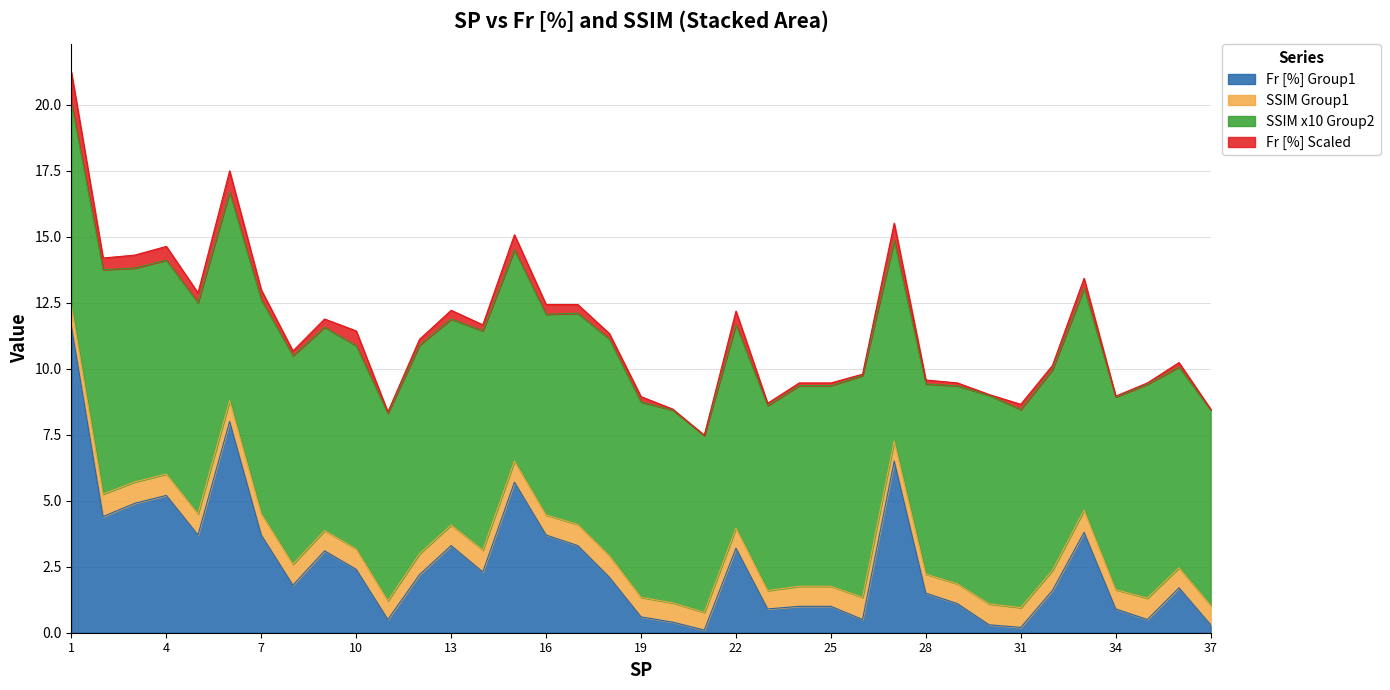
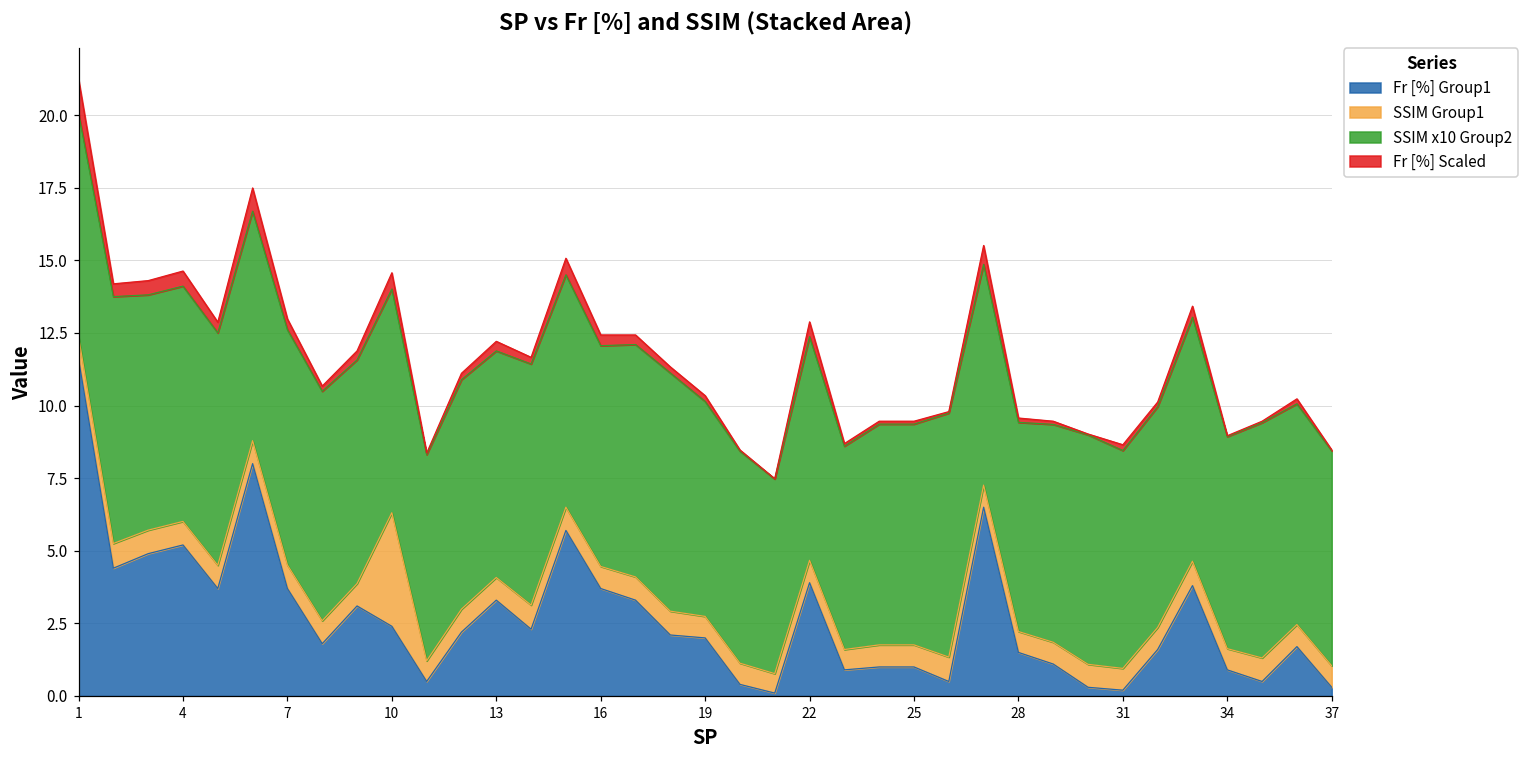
  {
    "Fr [%] Group1": {
      "1": 11.6,
      "4": 5.2,
      "7": 3.7,
      "10": 2.4,
      "13": 3.3,
      "16": 3.7,
-     "19": 0.6,
-     "22": 3.2,
+     "19": 2.0,
+     "22": 3.9,
      "25": 1.0,
      "28": 1.5,
      "31": 0.2,
      "34": 0.9,
      "37": 0.3
    },
    "SSIM Group1": {
      "1": 0.8,
      "4": 0.8,
      "7": 0.8,
-     "10": 0.8,
+     "10": 3.9,
      "13": 0.8,
      "16": 0.8,
      "19": 0.7,
      "22": 0.8,
      "25": 0.8,
      "28": 0.7,
      "31": 0.8,
      "34": 0.7,
      "37": 0.7
    },
    "SSIM x10 Group2": {
      "1": 7.7,
      "4": 8.1,
      "7": 8.1,
      "10": 7.7,
      "13": 7.8,
      "16": 7.6,
      "19": 7.4,
      "22": 7.7,
      "25": 7.6,
      "28": 7.2,
      "31": 7.5
    },
    "Fr [%] Scaled": {
      "1": 1.2,
      "4": 0.5,
      "7": 0.4,
      "10": 0.6,
      "13": 0.3,
      "16": 0.4,
      "19": 0.2,
      "22": 0.5,
      "25": 0.1,
      "28": 0.2,
      "31": 0.2
    }
  }
